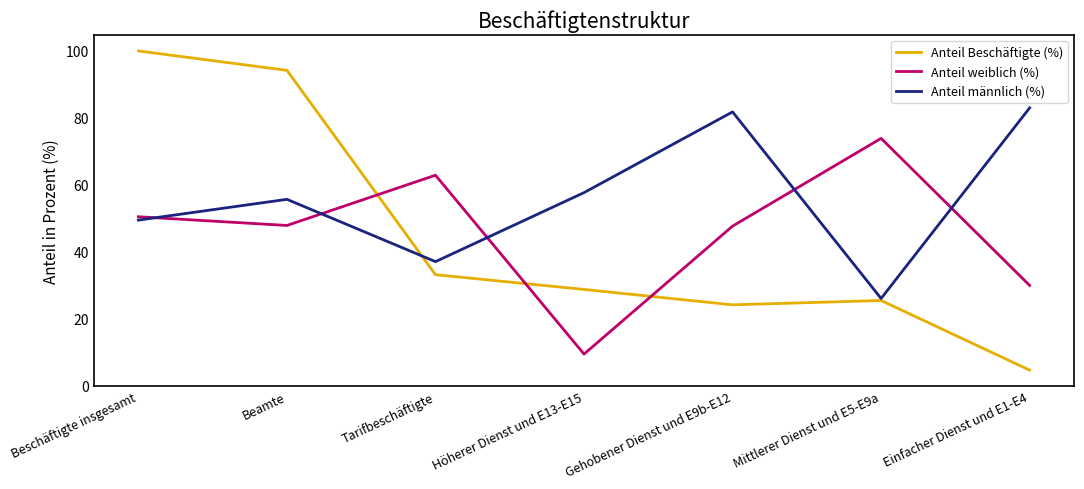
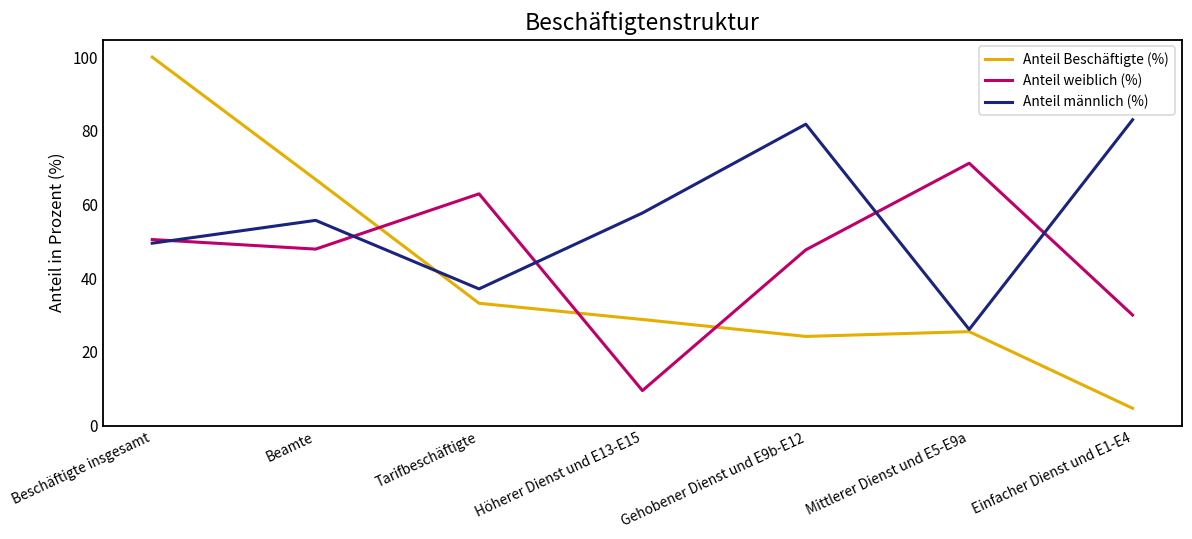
  {
    "Anteil Beschäftigte (%)": {
      "Beschäftigte insgesamt": 100,
-     "Beamte": 94,
+     "Beamte": 67,
      "Tarifbeschäftigte": 33,
      "Höherer Dienst und E13-E15": 29,
      "Gehobener Dienst und E9b-E12": 24,
      "Einfacher Dienst und E1-E4": 5
    },
    "Anteil weiblich (%)": {
      "Beschäftigte insgesamt": 51,
      "Beamte": 48,
      "Tarifbeschäftigte": 63,
      "Höherer Dienst und E13-E15": 10,
      "Gehobener Dienst und E9b-E12": 48,
-     "Mittlerer Dienst und E5-E9a": 74,
+     "Mittlerer Dienst und E5-E9a": 71,
      "Einfacher Dienst und E1-E4": 30
    },
    "Anteil männlich (%)": {
      "Beschäftigte insgesamt": 50,
      "Beamte": 56,
      "Tarifbeschäftigte": 37,
      "Höherer Dienst und E13-E15": 58,
      "Gehobener Dienst und E9b-E12": 82,
      "Einfacher Dienst und E1-E4": 83
    }
  }
